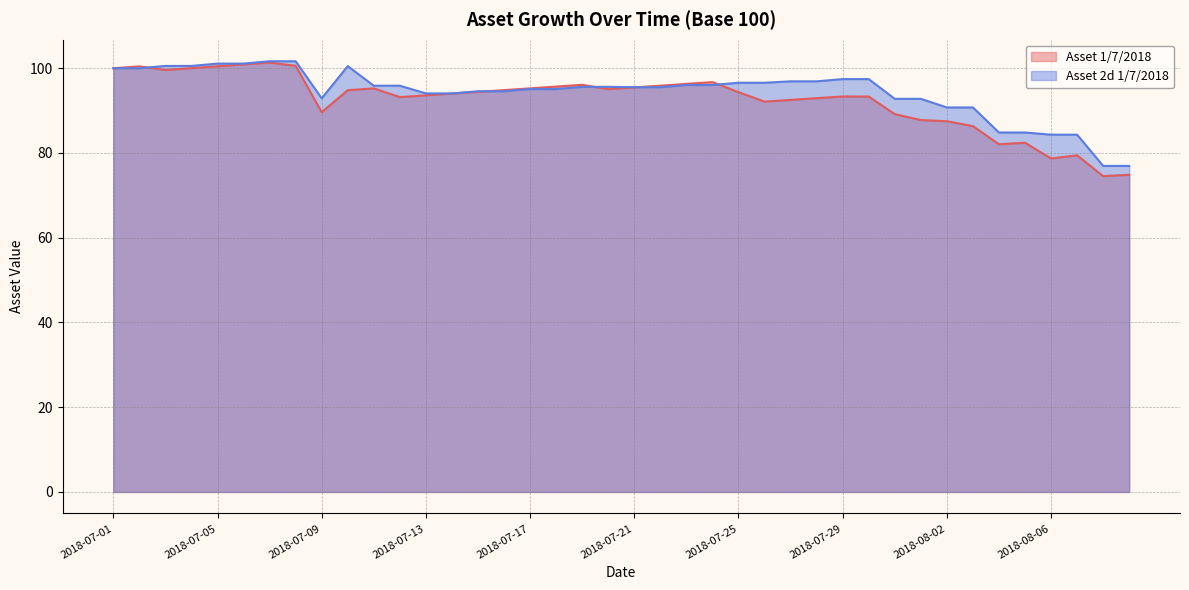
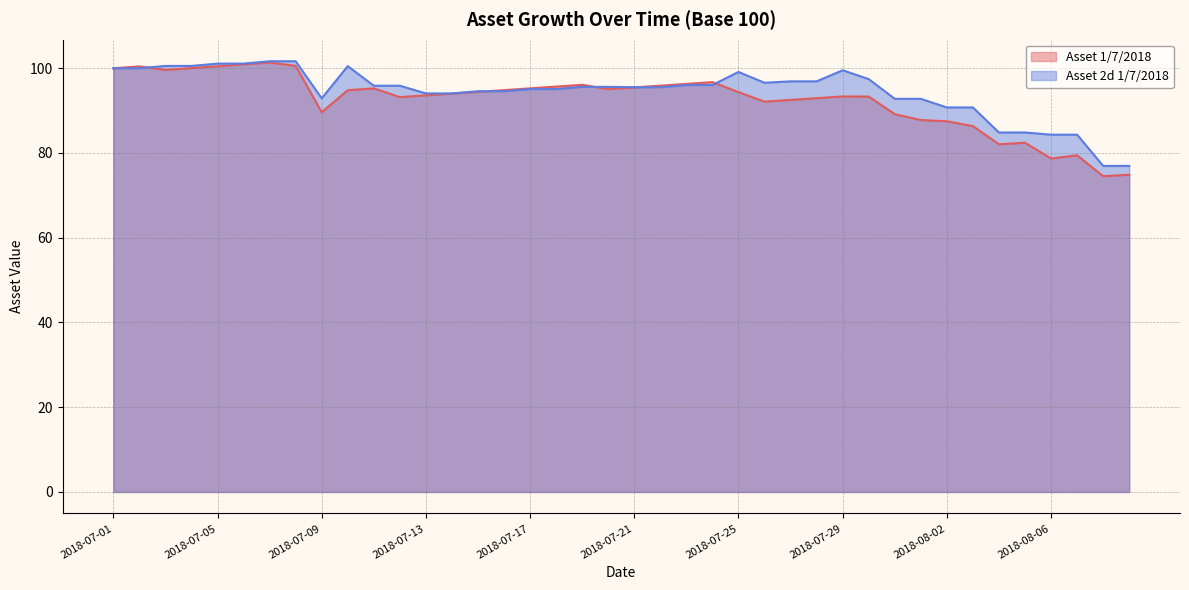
  {
    "Asset 1/7/2018": {
      "2018-07-05": 100,
      "2018-07-09": 90,
      "2018-07-25": 94,
      "2018-07-29": 93,
      "2018-08-02": 87,
      "2018-08-06": 79
    },
    "Asset 2d 1/7/2018": {
      "2018-07-05": 101,
      "2018-07-09": 93,
-     "2018-07-25": 97,
-     "2018-07-29": 97,
+     "2018-07-25": 99,
+     "2018-07-29": 100,
      "2018-08-02": 91,
      "2018-08-06": 84
    }
  }
